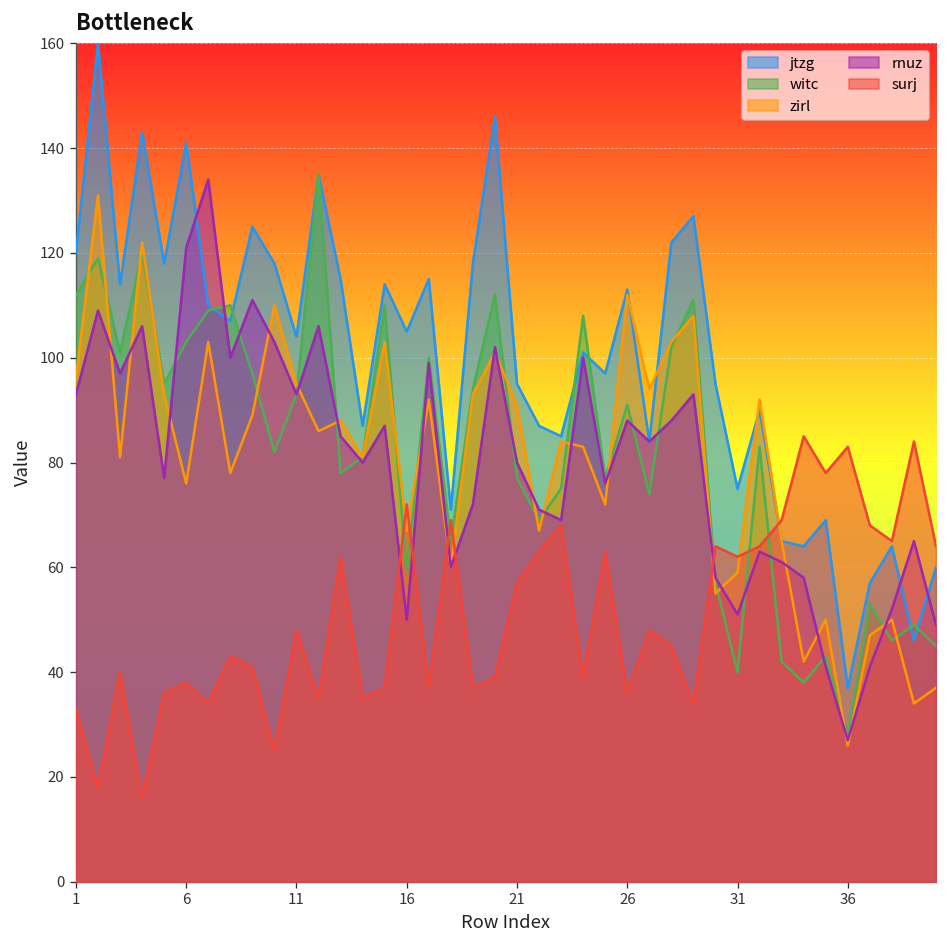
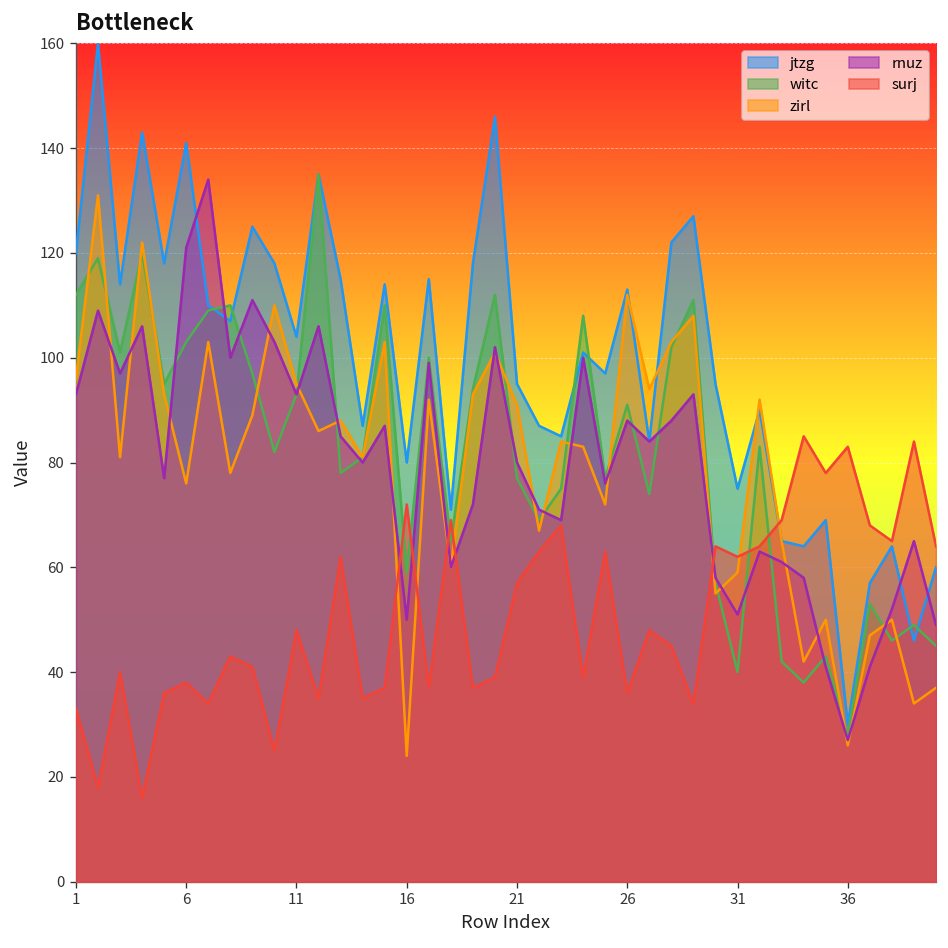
  {
    "jtzg": {
      "1": 120,
      "6": 141,
      "11": 104,
-     "16": 105,
+     "16": 80,
      "21": 95,
      "26": 113,
      "31": 75,
-     "36": 37
+     "36": 30
    },
    "witc": {
      "1": 112,
      "6": 103,
      "16": 59,
      "21": 77,
      "26": 91,
      "31": 40,
      "36": 28
    },
    "zirl": {
      "1": 96,
      "6": 76,
      "11": 95,
-     "16": 67,
+     "16": 24,
      "21": 91,
      "26": 112,
      "31": 59,
      "36": 26
    },
    "rnuz": {
      "1": 93,
      "6": 121,
      "16": 50,
      "21": 80,
      "26": 88,
      "31": 51,
      "36": 27
    },
    "surj": {
      "1": 33,
      "6": 38,
      "11": 48,
      "16": 72,
      "21": 57,
      "26": 36,
      "31": 62,
      "36": 83
    }
  }
